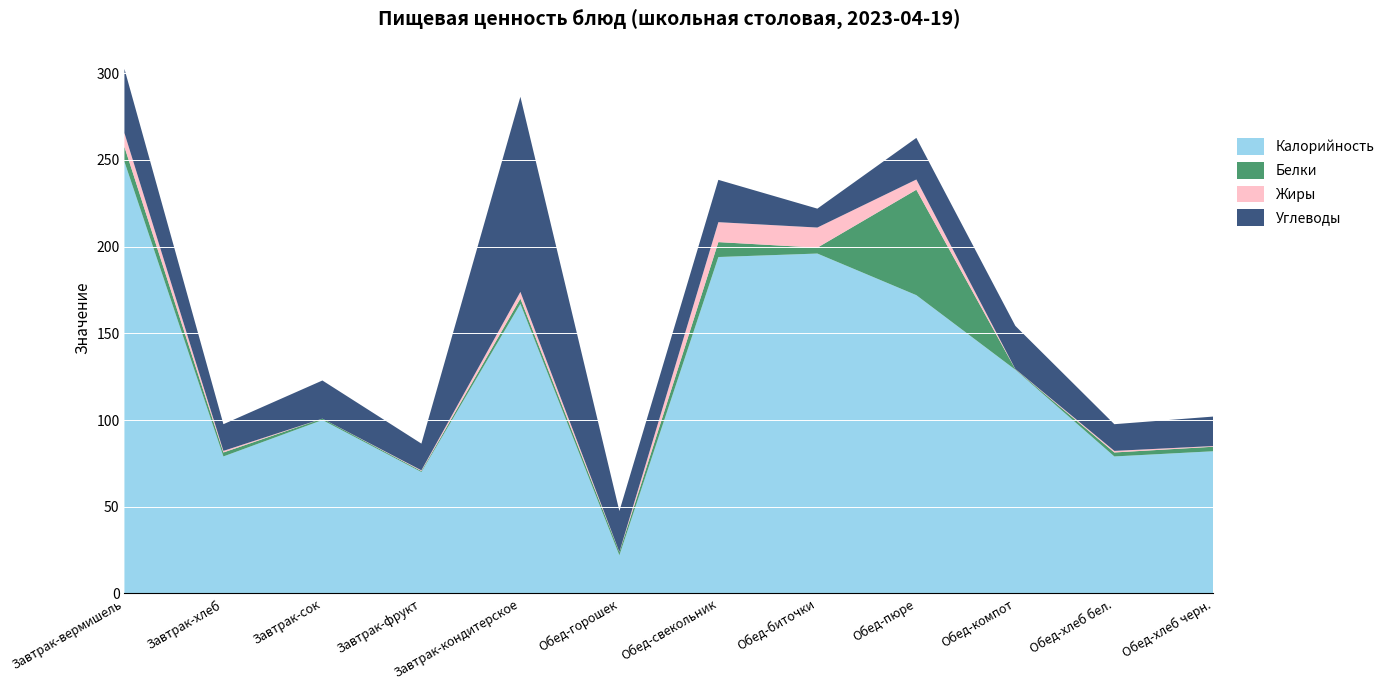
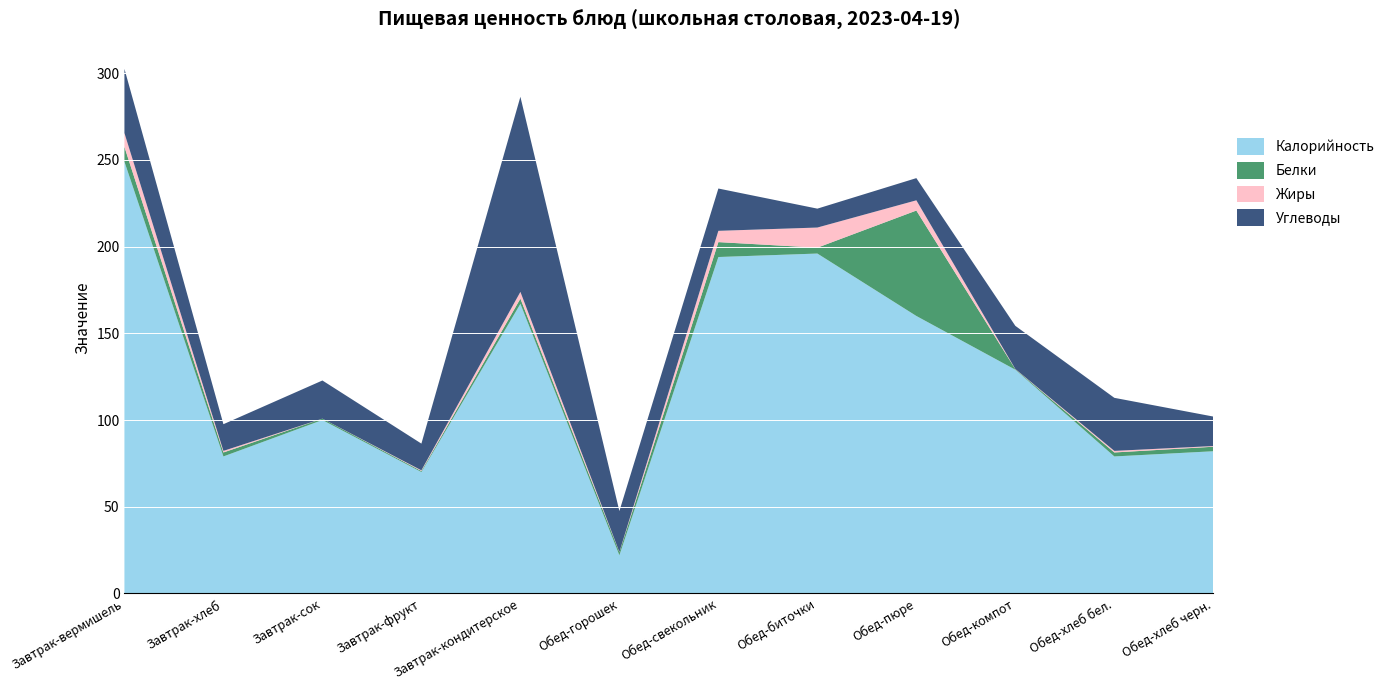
  {
    "Калорийность": {
      "Завтрак-вермишель": 249,
      "Завтрак-хлеб": 79,
      "Завтрак-кондитерское": 167,
      "Обед-горошек": 22,
      "Обед-свекольник": 194,
      "Обед-биточки": 196,
-     "Обед-пюре": 172,
+     "Обед-пюре": 160,
      "Обед-хлеб бел.": 79,
      "Обед-хлеб черн.": 82
    },
    "Белки": {
      "Завтрак-вермишель": 9,
      "Завтрак-кондитерское": 3,
      "Обед-свекольник": 9,
      "Обед-биточки": 3,
      "Обед-пюре": 61
    },
    "Жиры": {
      "Завтрак-вермишель": 8,
      "Завтрак-кондитерское": 4,
-     "Обед-свекольник": 12,
+     "Обед-свекольник": 7,
      "Обед-биточки": 12,
      "Обед-пюре": 6
    },
    "Углеводы": {
      "Завтрак-вермишель": 37,
      "Завтрак-хлеб": 15,
      "Завтрак-сок": 22,
      "Завтрак-фрукт": 15,
      "Завтрак-кондитерское": 112,
      "Обед-горошек": 24,
      "Обед-свекольник": 24,
      "Обед-биточки": 11,
-     "Обед-пюре": 24,
+     "Обед-пюре": 13,
      "Обед-компот": 25,
-     "Обед-хлеб бел.": 15,
+     "Обед-хлеб бел.": 31,
      "Обед-хлеб черн.": 17
    }
  }
